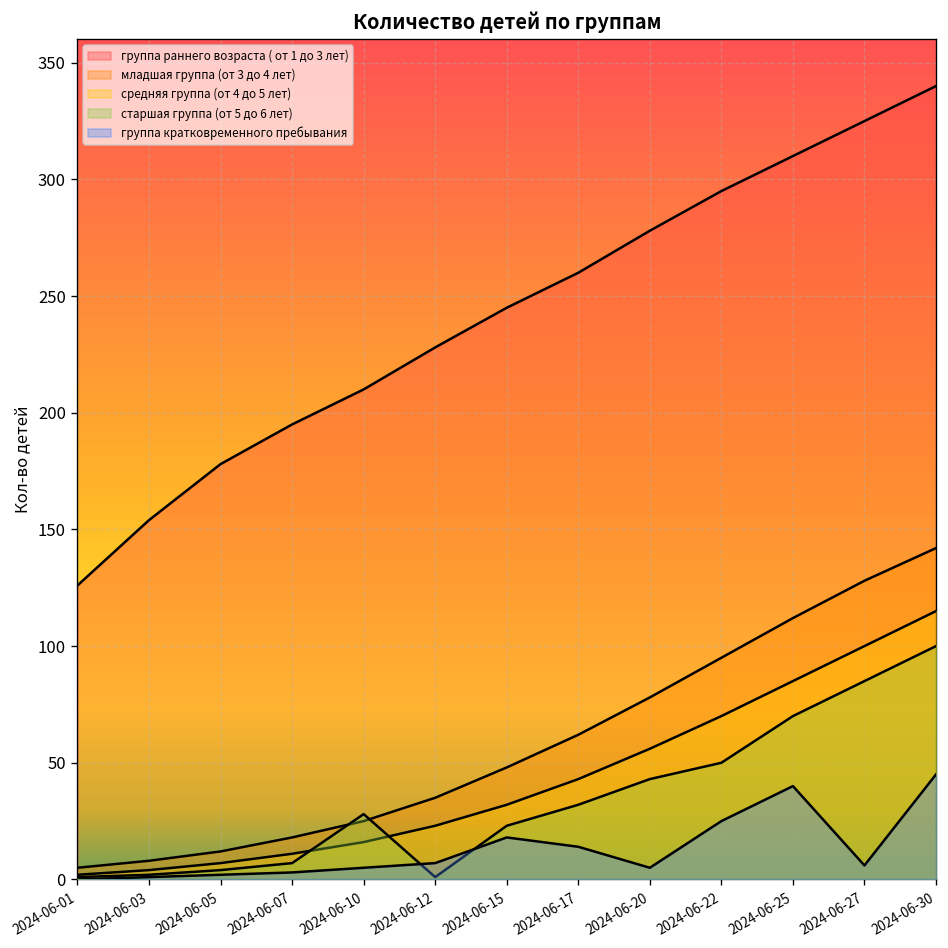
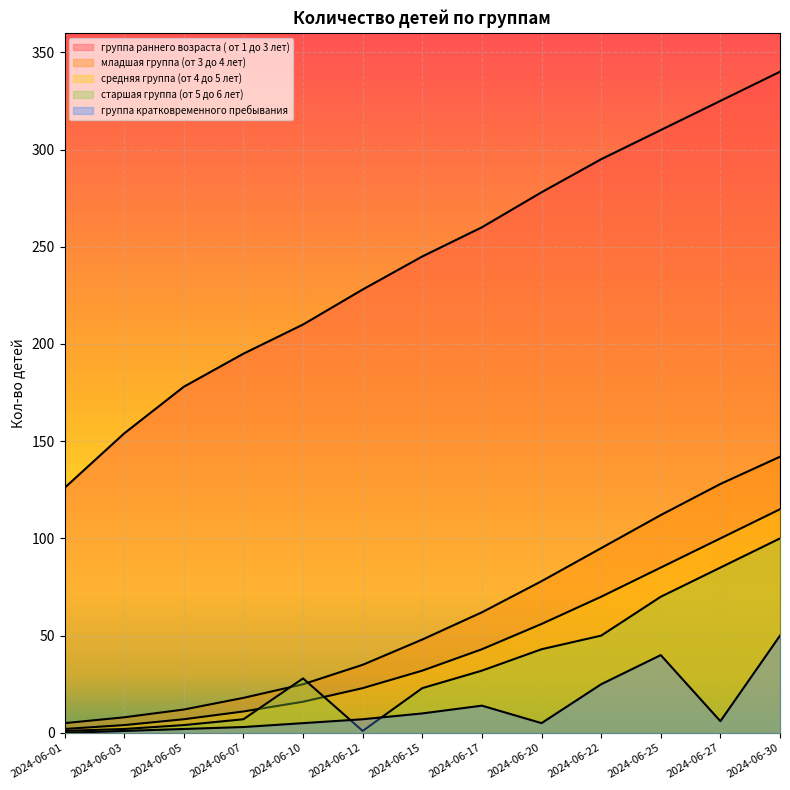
  {
    "старшая группа (от 5 до 6 лет)": {
      "2024-06-05": 4,
      "2024-06-07": 7,
      "2024-06-10": 28,
      "2024-06-12": 1,
      "2024-06-15": 23,
      "2024-06-17": 32,
      "2024-06-20": 43,
      "2024-06-22": 50,
      "2024-06-25": 70,
      "2024-06-27": 85,
      "2024-06-30": 100
    },
    "группа кратковременного пребывания": {
      "2024-06-05": 2,
      "2024-06-07": 3,
      "2024-06-10": 5,
      "2024-06-12": 7,
-     "2024-06-15": 18,
+     "2024-06-15": 10,
      "2024-06-17": 14,
      "2024-06-20": 5,
      "2024-06-22": 25,
      "2024-06-25": 40,
      "2024-06-27": 6,
-     "2024-06-30": 45
+     "2024-06-30": 50
    }
  }
